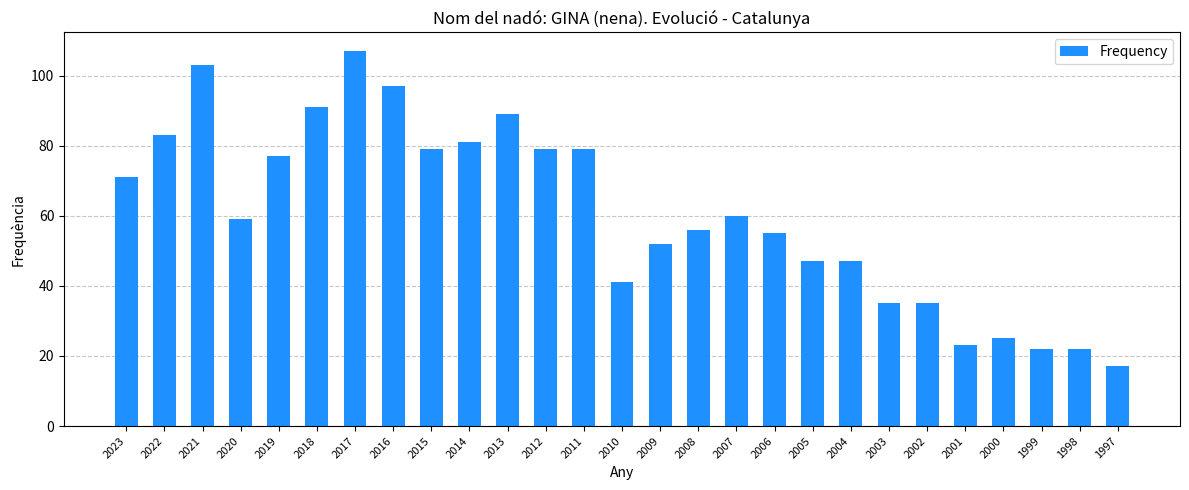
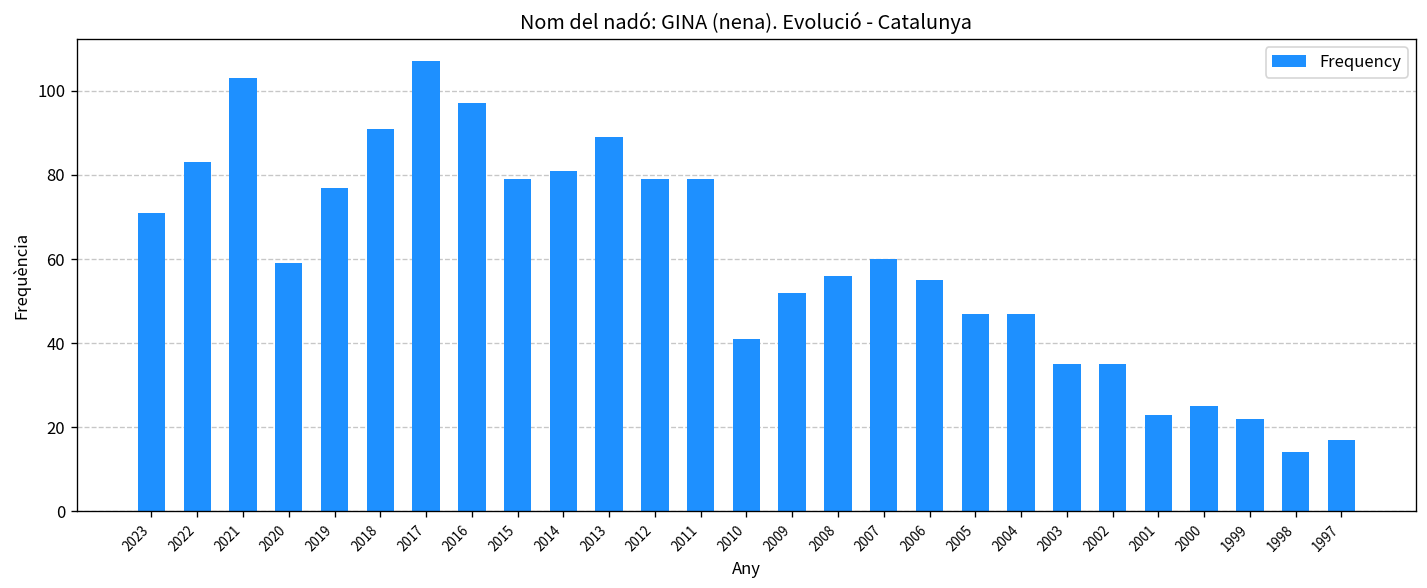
  {
    "2023": 71,
    "2022": 83,
    "2021": 103,
    "2020": 59,
    "2019": 77,
    "2018": 91,
    "2017": 107,
    "2016": 97,
    "2015": 79,
    "2014": 81,
    "2013": 89,
    "2012": 79,
    "2011": 79,
    "2010": 41,
    "2009": 52,
    "2008": 56,
    "2007": 60,
    "2006": 55,
    "2005": 47,
    "2004": 47,
    "2003": 35,
    "2002": 35,
    "2001": 23,
    "2000": 25,
    "1999": 22,
-   "1998": 22,
+   "1998": 14,
    "1997": 17
  }
